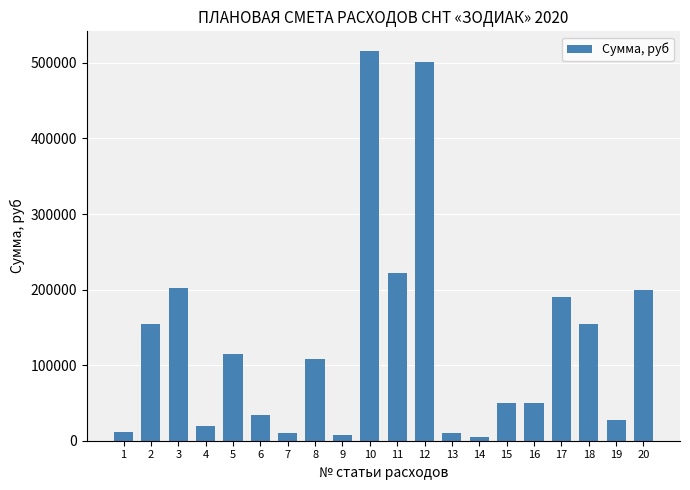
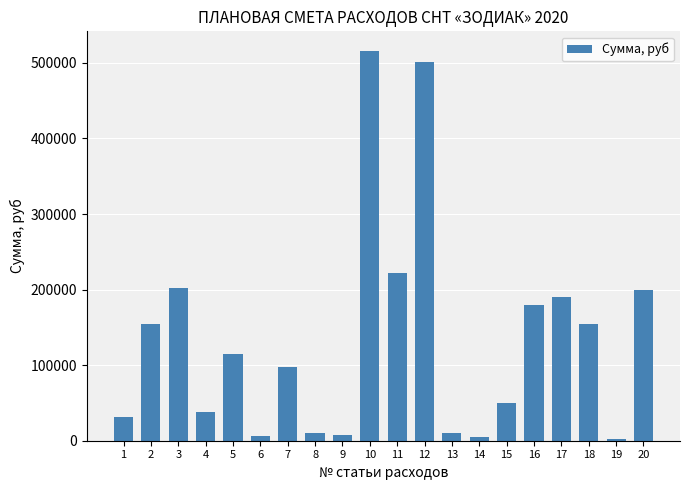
  {
-   "1": 10000,
+   "1": 30000,
    "2": 160000,
    "3": 200000,
-   "4": 20000,
+   "4": 40000,
    "5": 110000,
-   "6": 30000,
-   "7": 10000,
-   "8": 110000,
+   "6": 10000,
+   "7": 100000,
+   "8": 10000,
    "9": 10000,
    "10": 520000,
    "11": 220000,
    "12": 500000,
    "13": 10000,
    "14": 0,
    "15": 50000,
-   "16": 50000,
+   "16": 180000,
    "17": 190000,
    "18": 150000,
-   "19": 30000,
+   "19": 0,
    "20": 200000
  }
